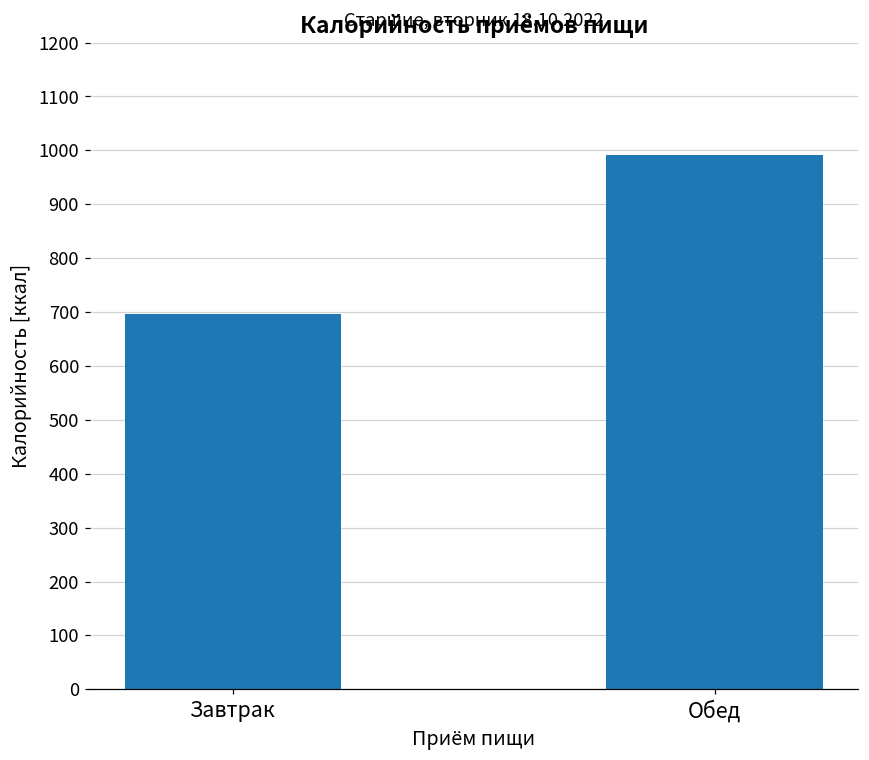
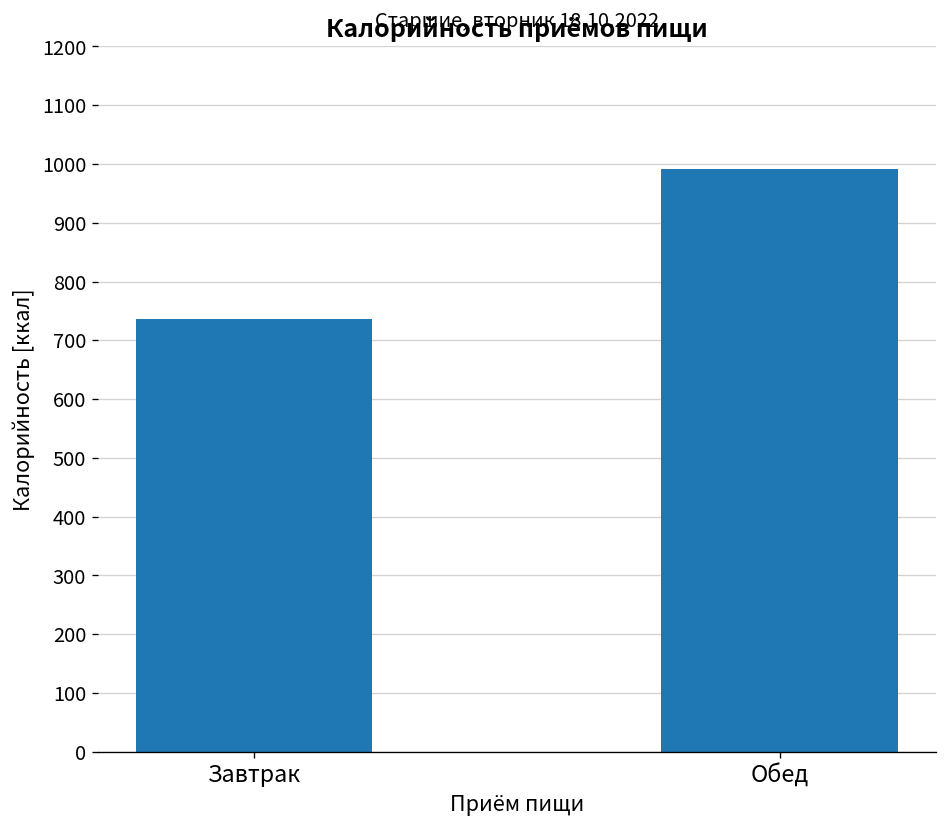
  {
-   "Завтрак": 700,
+   "Завтрак": 740,
    "Обед": 990
  }
